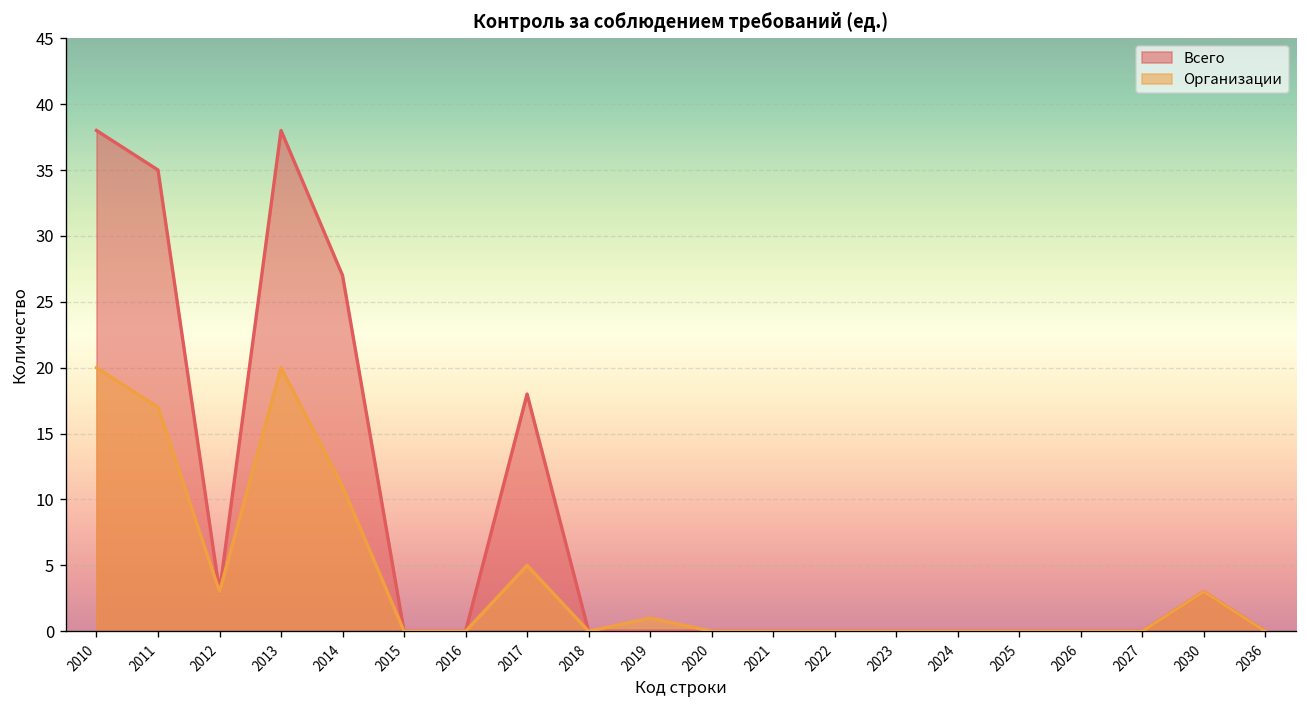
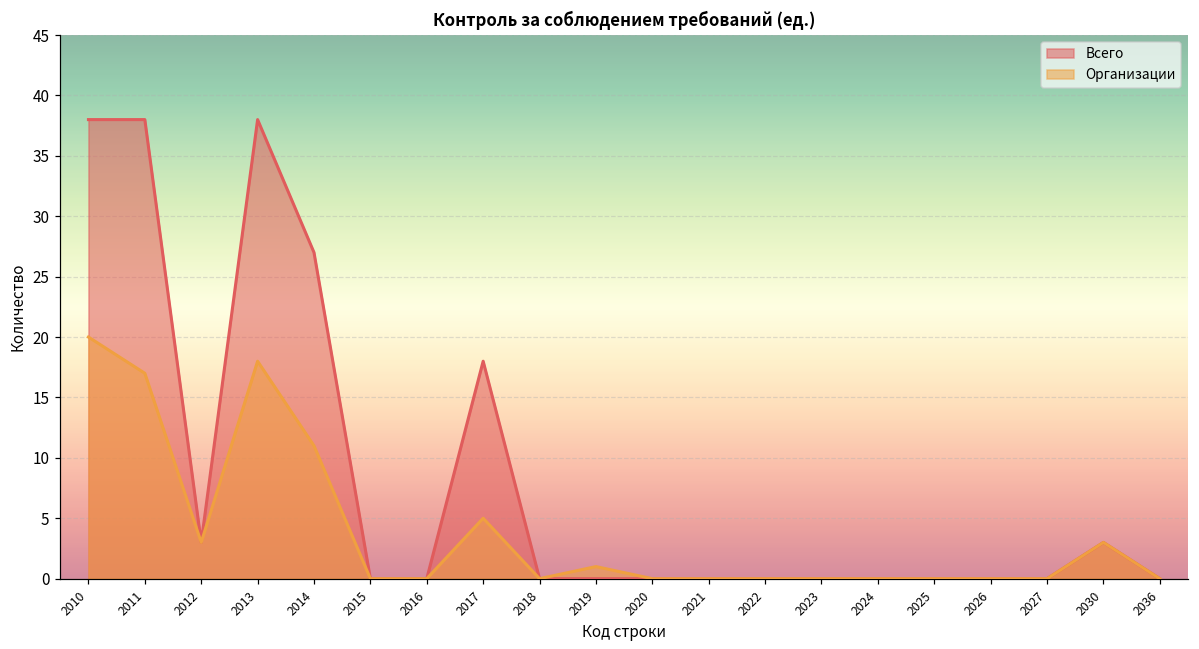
  {
    "Всего": {
      "2010": 38,
-     "2011": 35,
+     "2011": 38,
      "2013": 38,
      "2014": 27,
      "2017": 18,
      "2019": 0
    },
    "Организации": {
      "2010": 20,
      "2011": 17,
-     "2013": 20,
+     "2013": 18,
      "2014": 11,
      "2017": 5,
      "2019": 1
    }
  }
